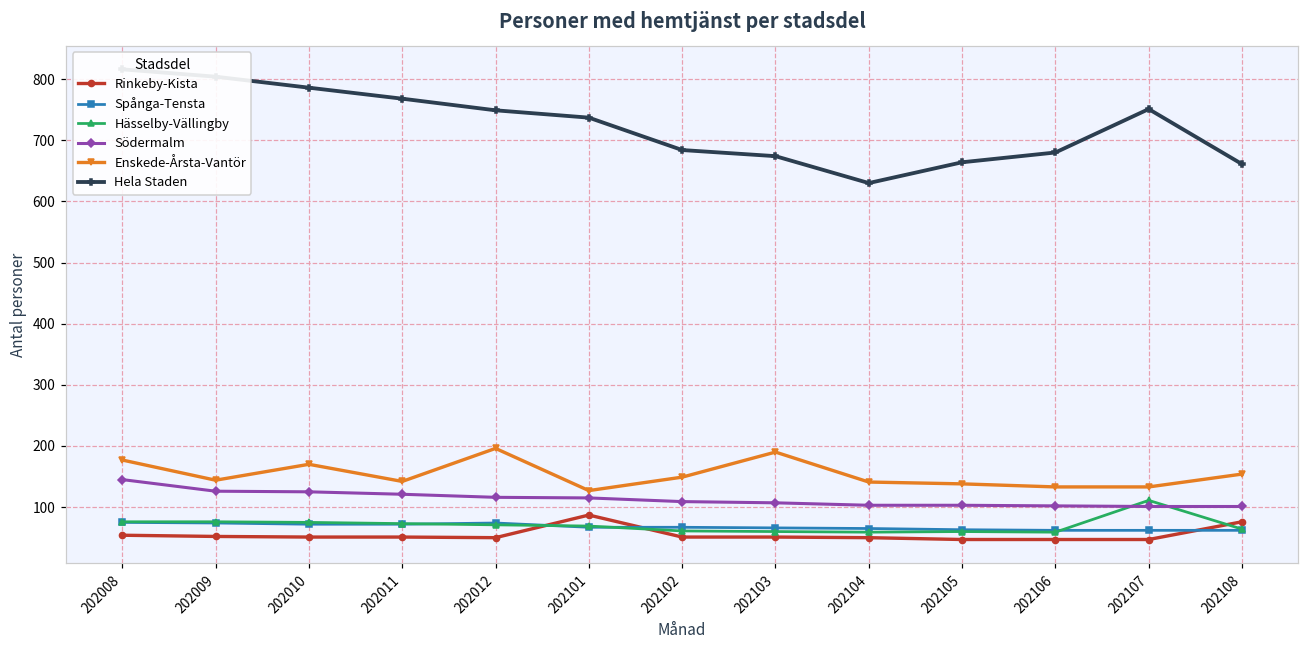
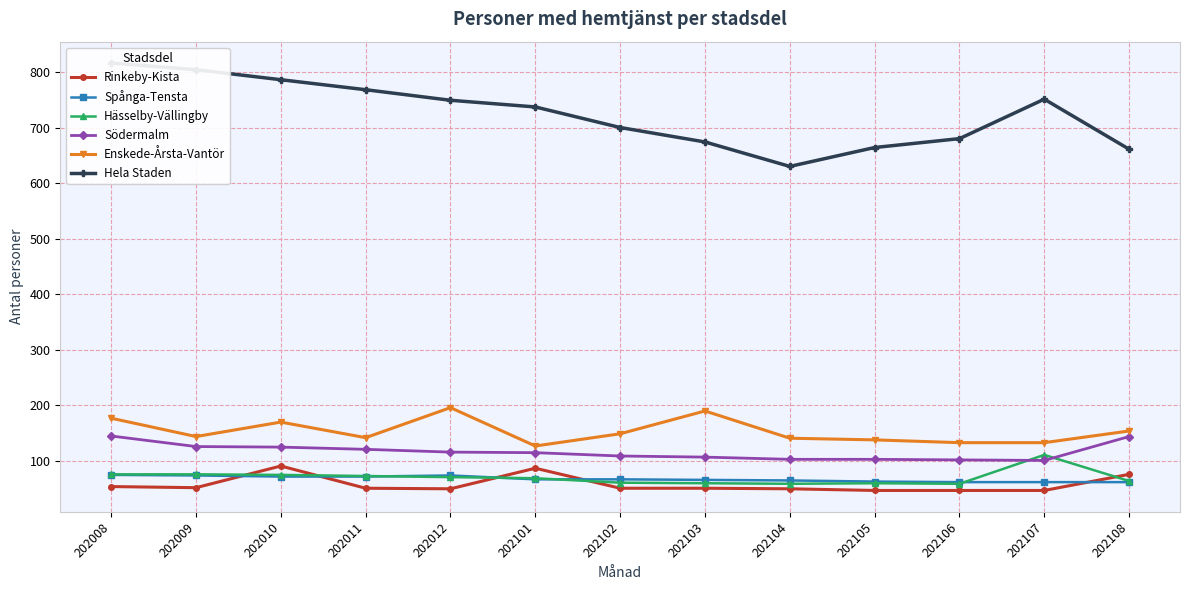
  {
    "Rinkeby-Kista": {
      "202008": 50,
      "202009": 50,
-     "202010": 50,
+     "202010": 90,
      "202011": 50,
      "202012": 50,
      "202101": 90,
      "202102": 50,
      "202103": 50,
      "202104": 50,
      "202105": 50,
      "202106": 50,
      "202107": 50,
      "202108": 80
    },
    "Spånga-Tensta": {
      "202102": 70,
      "202103": 70,
      "202104": 70,
      "202107": 60
    },
    "Hässelby-Vällingby": {
      "202102": 60,
      "202103": 60,
      "202104": 60,
      "202107": 110
    },
    "Södermalm": {
      "202008": 150,
      "202009": 130,
      "202010": 130,
      "202011": 120,
      "202012": 120,
      "202101": 120,
      "202102": 110,
      "202103": 110,
      "202104": 100,
      "202105": 100,
      "202106": 100,
      "202107": 100,
-     "202108": 100
+     "202108": 140
    },
    "Enskede-Årsta-Vantör": {
      "202008": 180,
      "202009": 140,
      "202010": 170,
      "202011": 140,
      "202012": 200,
      "202101": 130,
      "202102": 150,
      "202103": 190,
      "202104": 140,
      "202105": 140,
      "202106": 130,
      "202107": 130,
      "202108": 150
    },
    "Hela Staden": {
      "202010": 790,
      "202011": 770,
      "202012": 750,
      "202101": 740,
-     "202102": 680,
+     "202102": 700,
      "202103": 670,
      "202104": 630,
      "202105": 660,
      "202106": 680,
      "202107": 750,
      "202108": 660
    }
  }
